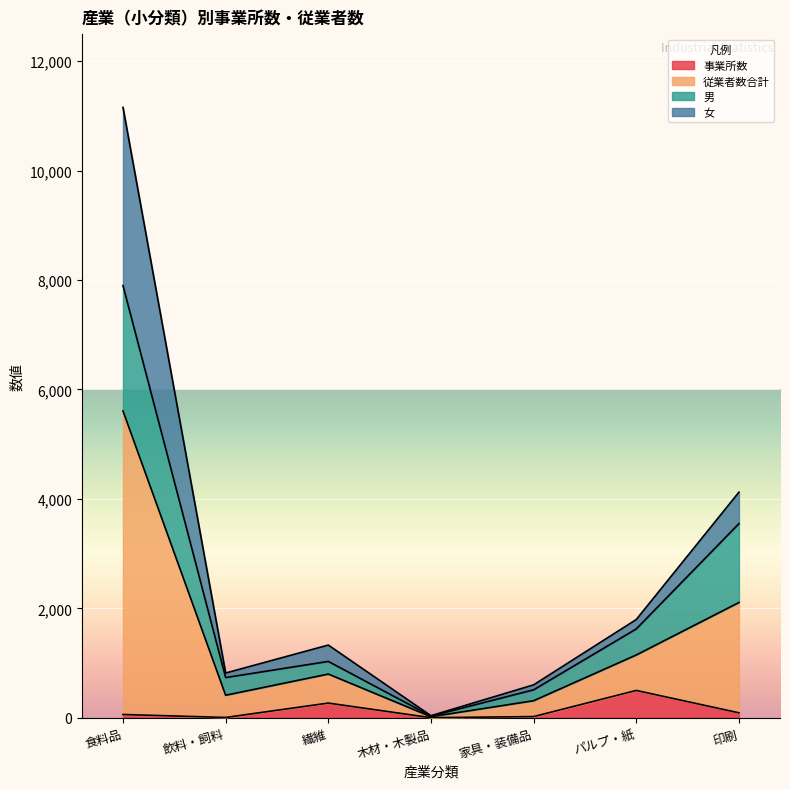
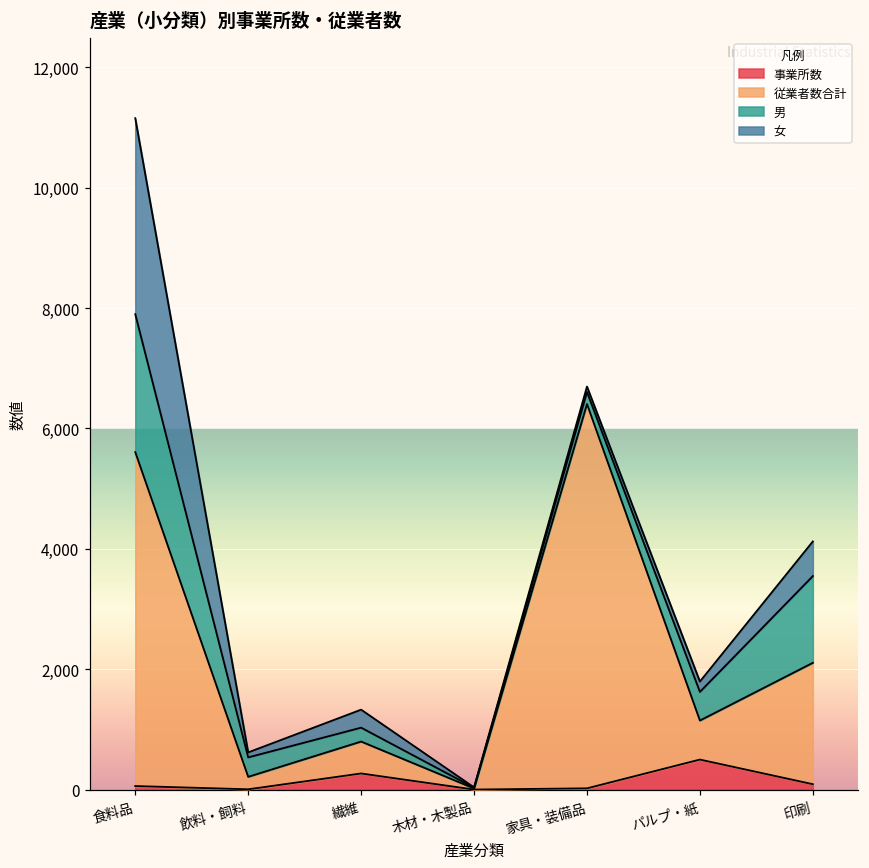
  {
    "事業所数": {
      "食料品": "100",
      "飲料・飼料": "0",
      "繊維": "300",
      "家具・装備品": "0",
      "パルプ・紙": "500",
      "印刷": "100"
    },
    "従業者数合計": {
      "食料品": "5,500",
-     "飲料・飼料": "400",
+     "飲料・飼料": "200",
      "繊維": "500",
-     "家具・装備品": "300",
+     "家具・装備品": "6,400",
      "パルプ・紙": "600",
      "印刷": "2,000"
    }
  }
